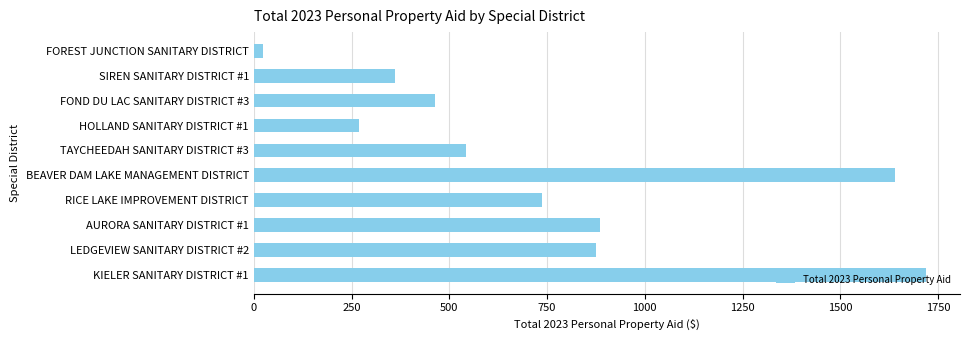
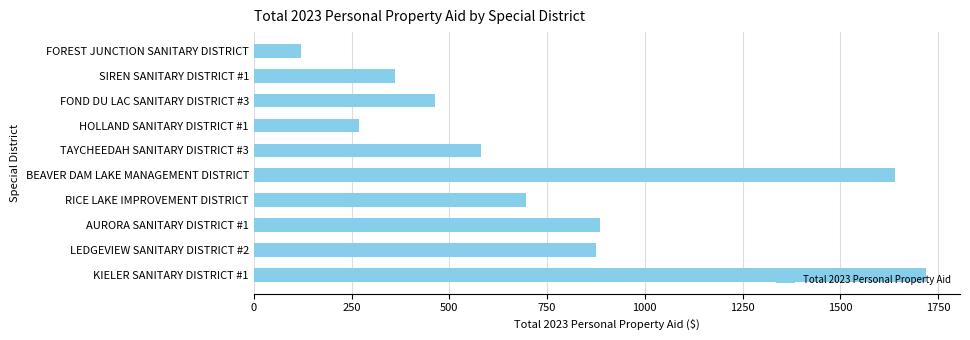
  {
-   "FOREST JUNCTION SANITARY DISTRICT": 20,
+   "FOREST JUNCTION SANITARY DISTRICT": 120,
    "SIREN SANITARY DISTRICT #1": 360,
    "FOND DU LAC SANITARY DISTRICT #3": 460,
    "HOLLAND SANITARY DISTRICT #1": 270,
-   "TAYCHEEDAH SANITARY DISTRICT #3": 540,
+   "TAYCHEEDAH SANITARY DISTRICT #3": 580,
    "BEAVER DAM LAKE MANAGEMENT DISTRICT": 1640,
-   "RICE LAKE IMPROVEMENT DISTRICT": 740,
+   "RICE LAKE IMPROVEMENT DISTRICT": 700,
    "AURORA SANITARY DISTRICT #1": 890,
    "LEDGEVIEW SANITARY DISTRICT #2": 880,
    "KIELER SANITARY DISTRICT #1": 1720
  }
